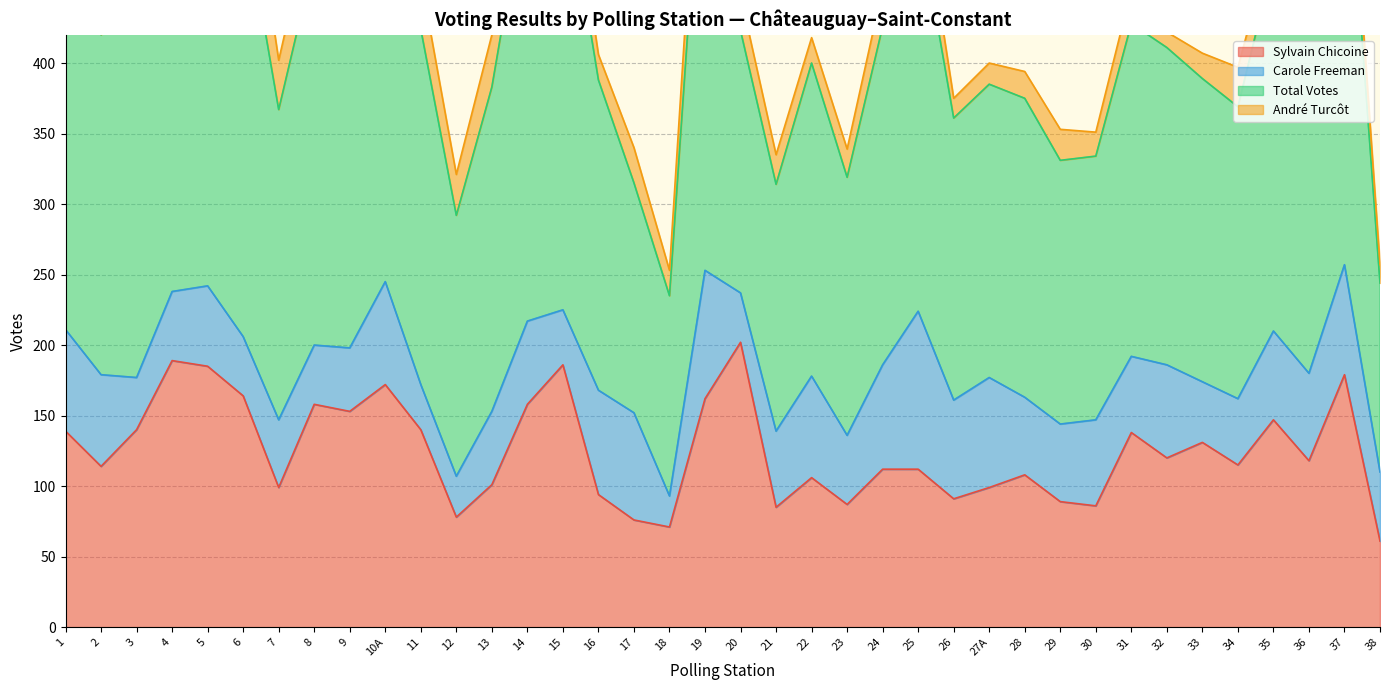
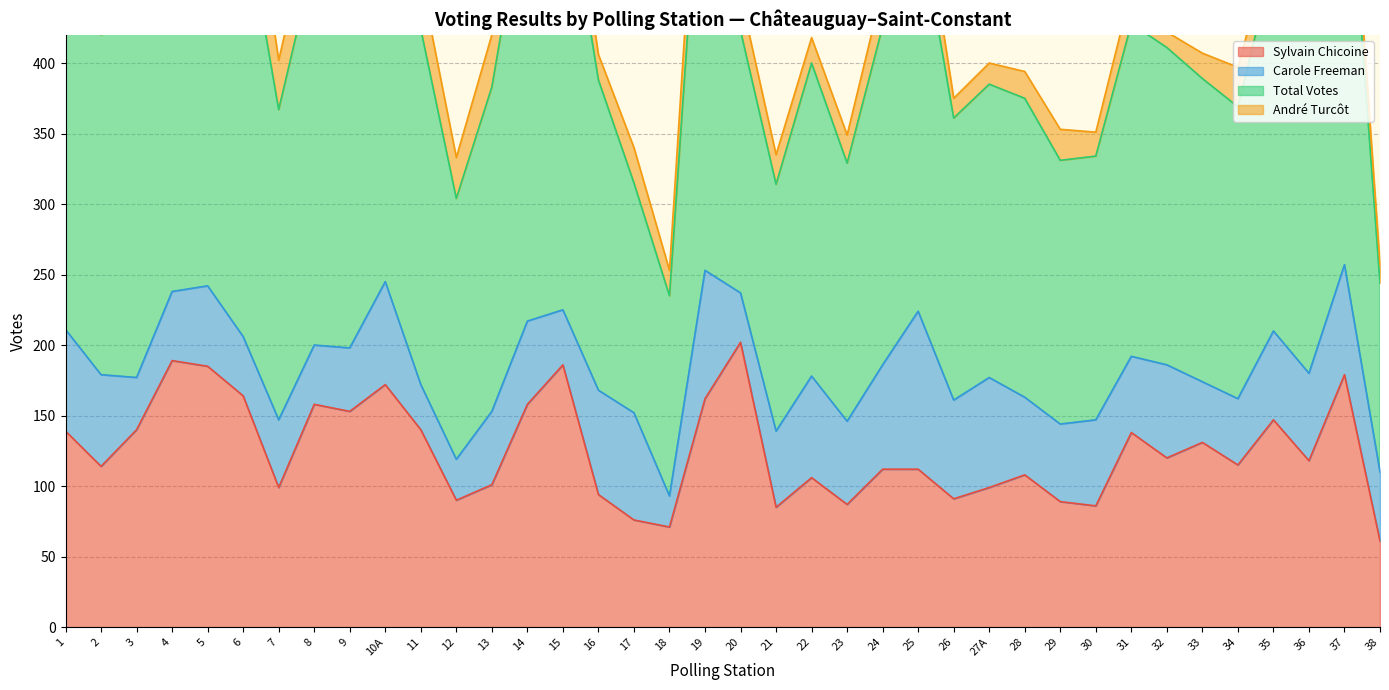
  {
    "Sylvain Chicoine": {
      "1": 139,
      "2": 114,
      "3": 140,
      "4": 189,
      "5": 185,
      "6": 164,
      "7": 99,
      "8": 158,
      "9": 153,
      "10A": 172,
      "11": 140,
-     "12": 78,
+     "12": 90,
      "13": 101,
      "14": 158,
      "15": 186,
      "16": 94,
      "17": 76,
      "18": 71,
      "19": 162,
      "20": 202,
      "21": 85,
      "22": 106,
      "23": 87,
      "24": 112,
      "25": 112,
      "26": 91,
      "27A": 99,
      "28": 108,
      "29": 89,
      "30": 86,
      "31": 138,
      "32": 120,
      "33": 131,
      "34": 115,
      "35": 147,
      "36": 118,
      "37": 179,
      "38": 61
    },
    "Carole Freeman": {
      "1": 72,
      "2": 65,
      "3": 37,
      "4": 49,
      "5": 57,
      "6": 42,
      "7": 48,
      "8": 42,
      "9": 45,
      "10A": 73,
      "11": 32,
      "12": 29,
      "13": 52,
      "14": 59,
      "15": 39,
      "16": 74,
      "17": 76,
      "18": 22,
      "19": 91,
      "20": 35,
      "21": 54,
      "22": 72,
-     "23": 49,
+     "23": 59,
      "24": 74,
      "25": 112,
      "26": 70,
      "27A": 78,
      "28": 55,
      "29": 55,
      "30": 61,
      "31": 54,
      "32": 66,
      "33": 43,
      "34": 47,
      "35": 63,
      "36": 62,
      "37": 78,
      "38": 49
    },
    "Total Votes": {
      "2": 241,
      "7": 220,
      "12": 185,
      "13": 230,
      "16": 220,
      "17": 163,
      "18": 142,
      "21": 175,
      "22": 222,
      "23": 183,
      "26": 200,
      "27A": 208,
      "28": 212,
      "29": 187,
      "30": 187,
      "32": 225,
      "33": 215,
      "38": 134
    },
    "André Turcôt": {
      "7": 35,
      "12": 29,
      "13": 37,
      "16": 18,
      "17": 25,
      "18": 18,
      "21": 21,
      "22": 18,
      "23": 20,
      "26": 14,
      "27A": 15,
      "28": 19,
      "29": 22,
      "30": 17,
      "33": 18,
      "38": 13
    }
  }
